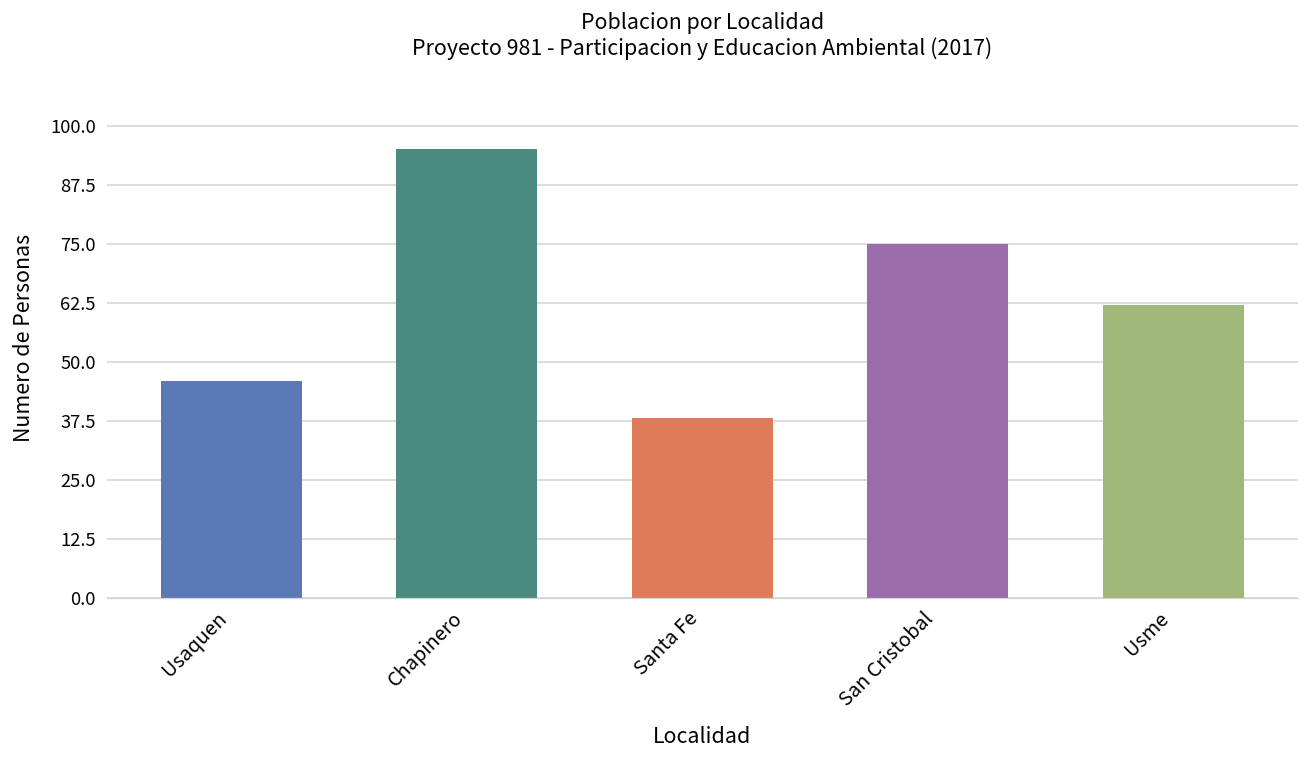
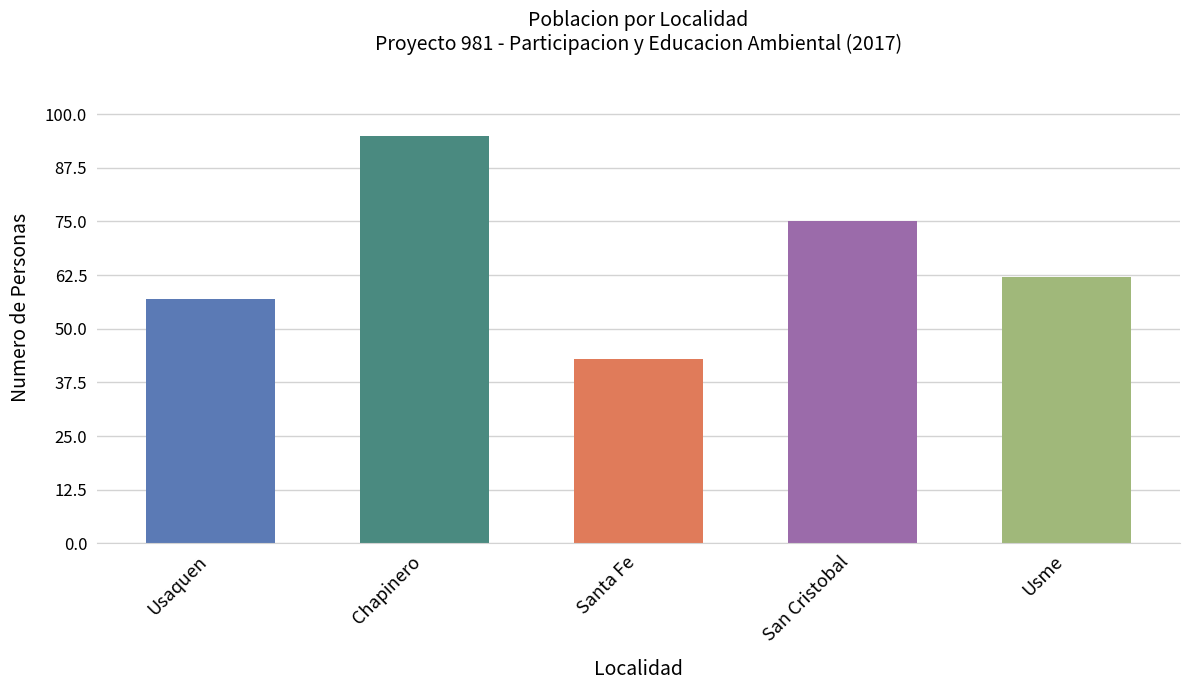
  {
-   "Usaquen": 46,
+   "Usaquen": 57,
    "Chapinero": 95,
-   "Santa Fe": 38,
+   "Santa Fe": 43,
    "San Cristobal": 75,
    "Usme": 62
  }
